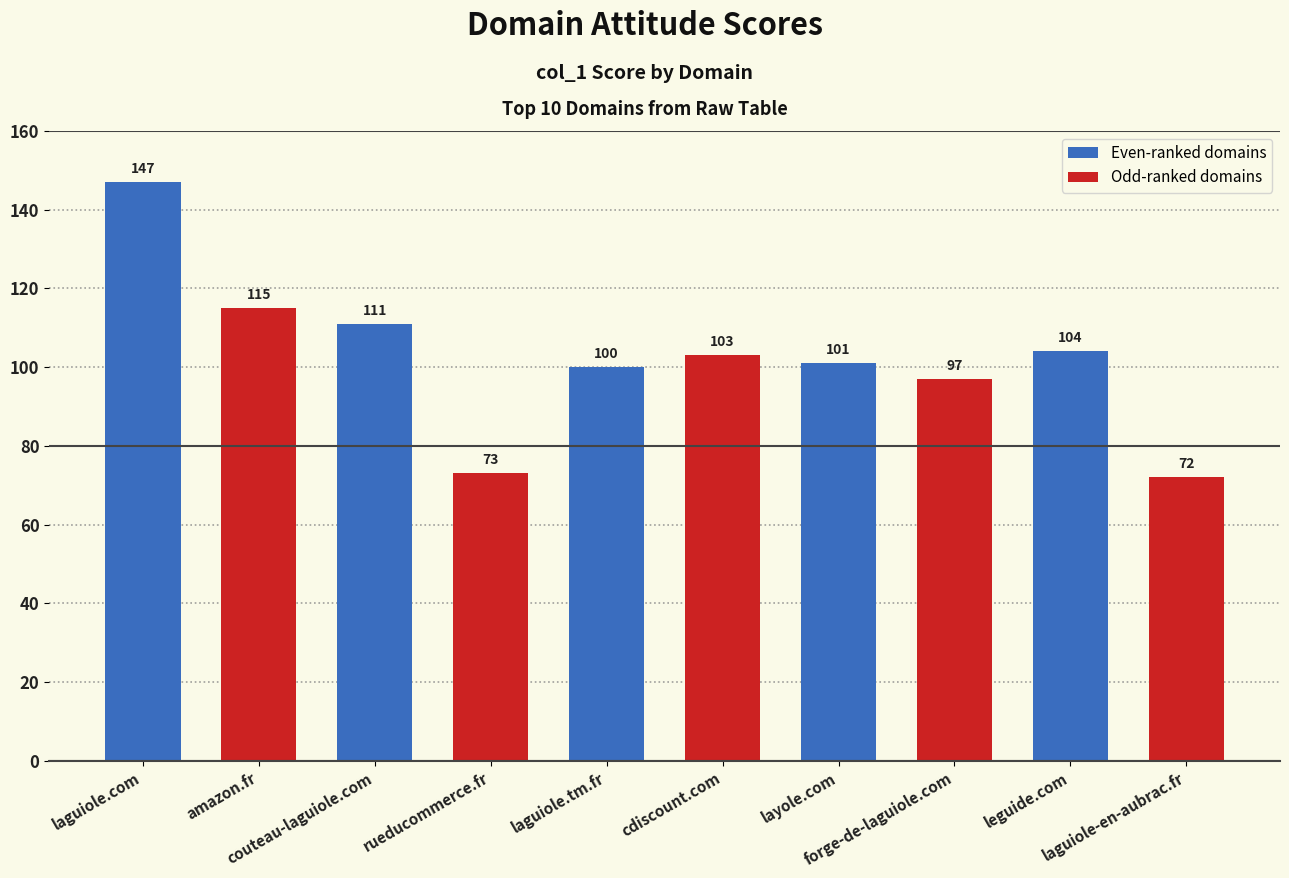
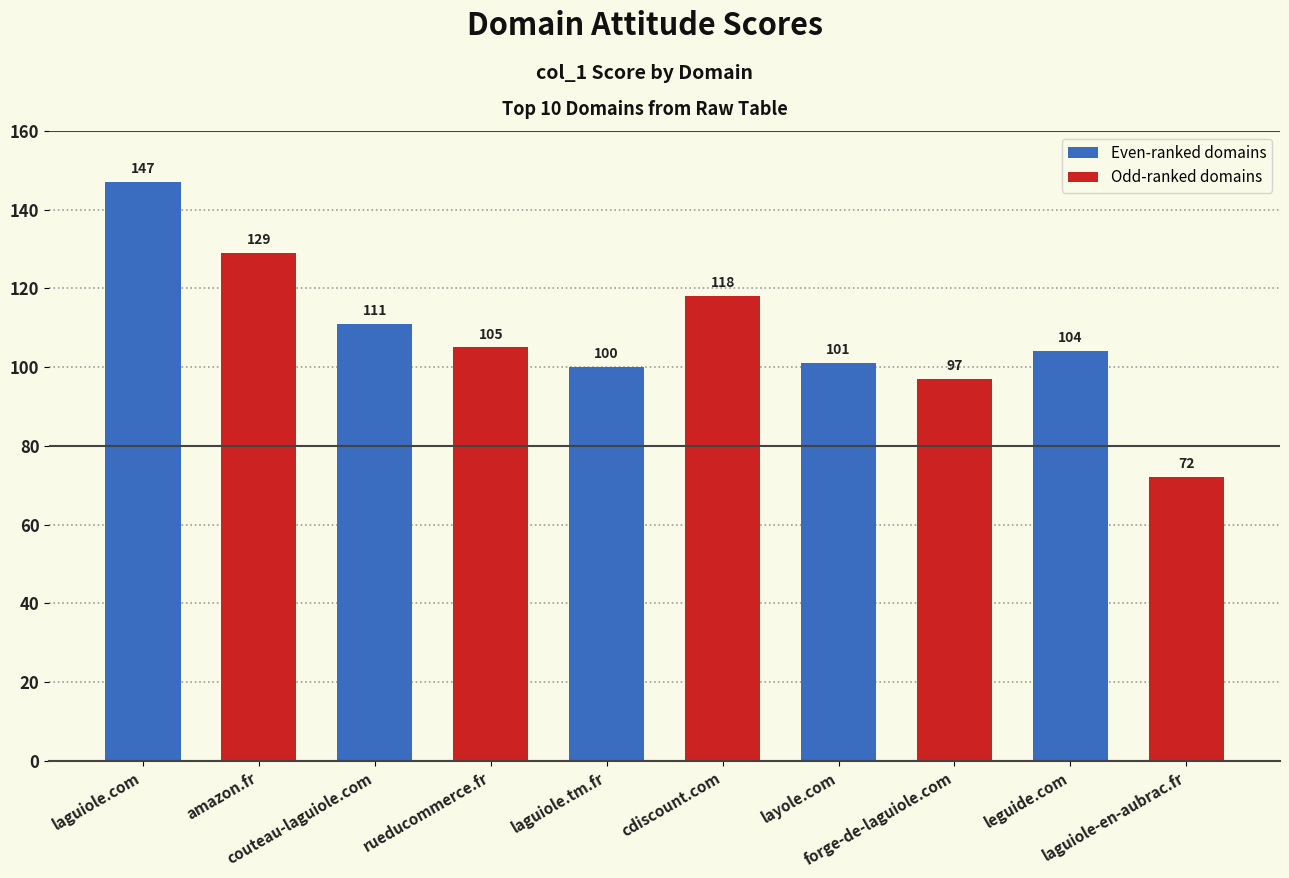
  {
    "laguiole.com": 147,
-   "amazon.fr": 115,
+   "amazon.fr": 129,
    "couteau-laguiole.com": 111,
-   "rueducommerce.fr": 73,
+   "rueducommerce.fr": 105,
    "laguiole.tm.fr": 100,
-   "cdiscount.com": 103,
+   "cdiscount.com": 118,
    "layole.com": 101,
    "forge-de-laguiole.com": 97,
    "leguide.com": 104,
    "laguiole-en-aubrac.fr": 72
  }
